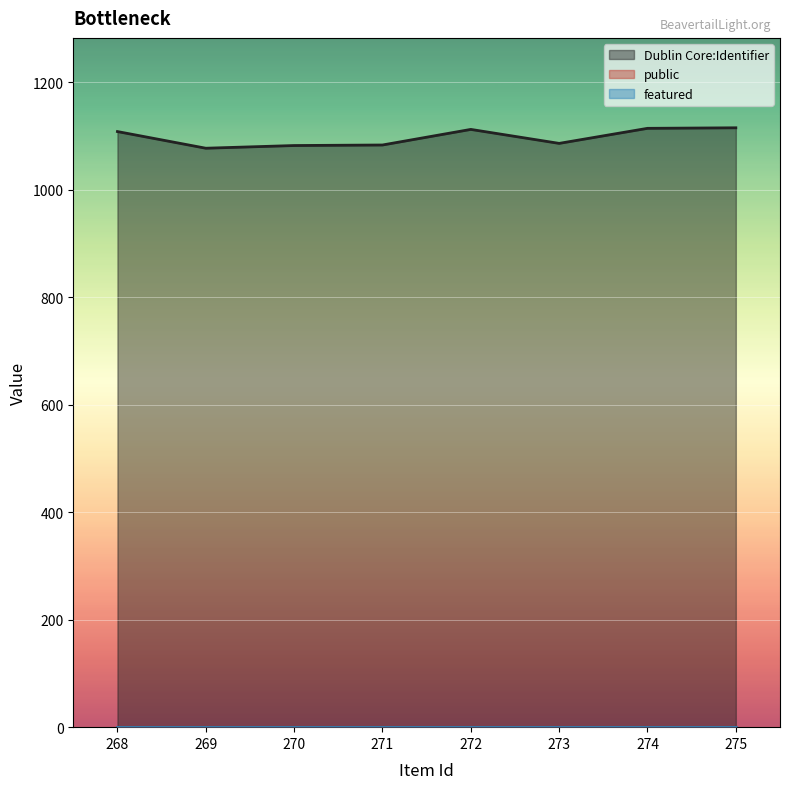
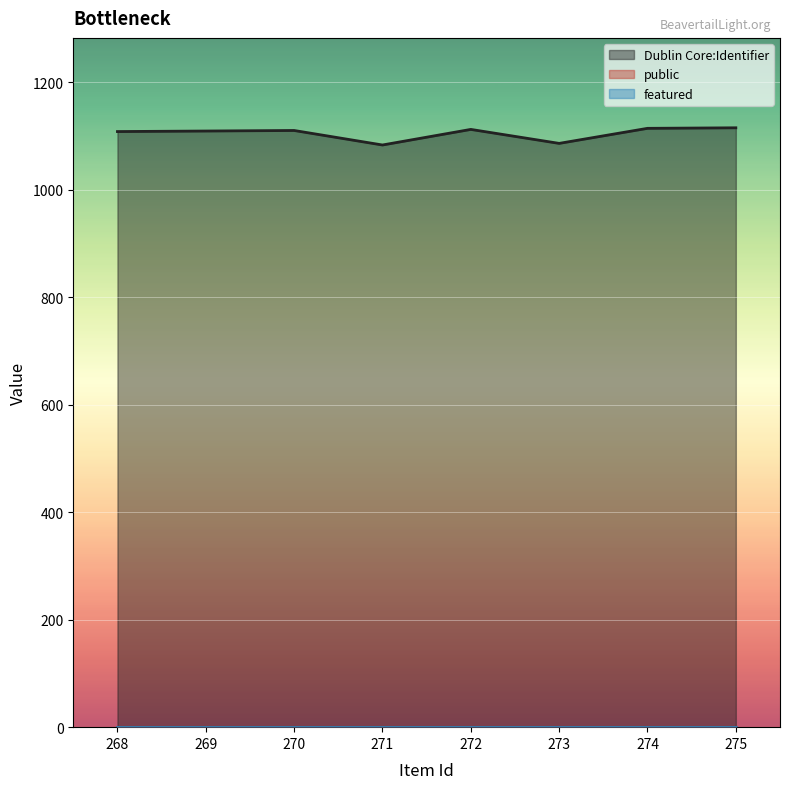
  {
    "Dublin Core:Identifier": {
      "268": 1110,
-     "269": 1080,
-     "270": 1080,
+     "269": 1110,
+     "270": 1110,
      "271": 1080,
      "272": 1110,
      "273": 1090,
      "274": 1110,
      "275": 1120
    },
    "featured": {
      "268": 0,
      "269": 0,
      "270": 0,
      "271": 0,
      "272": 0,
      "273": 0,
      "274": 0,
      "275": 0
    }
  }
